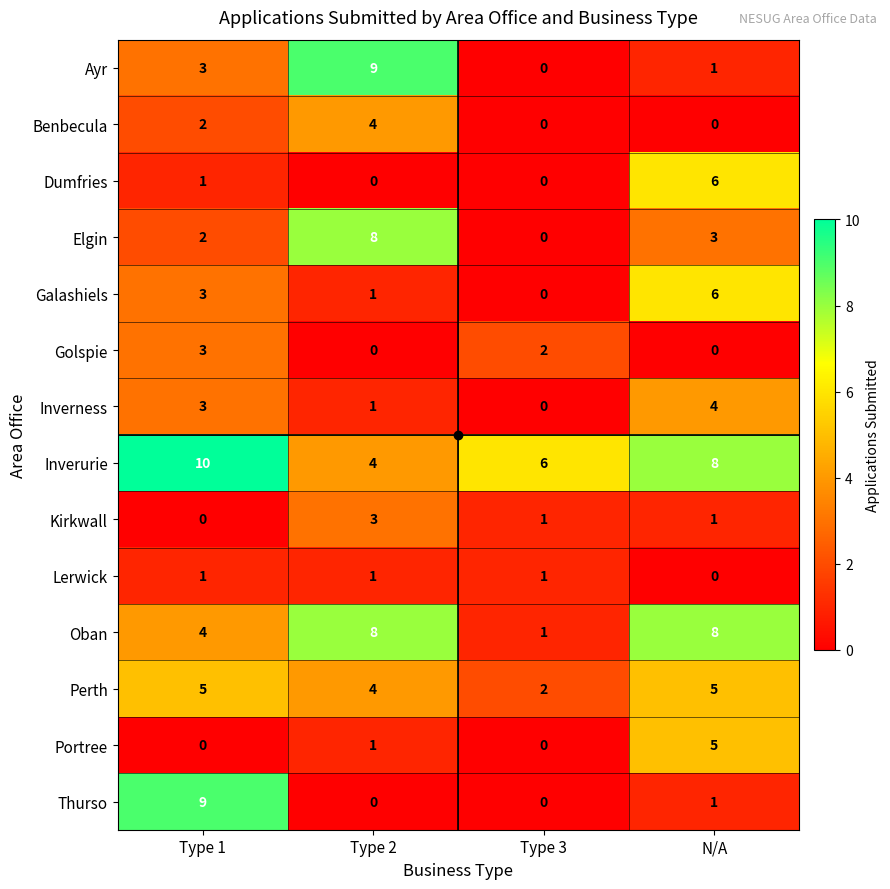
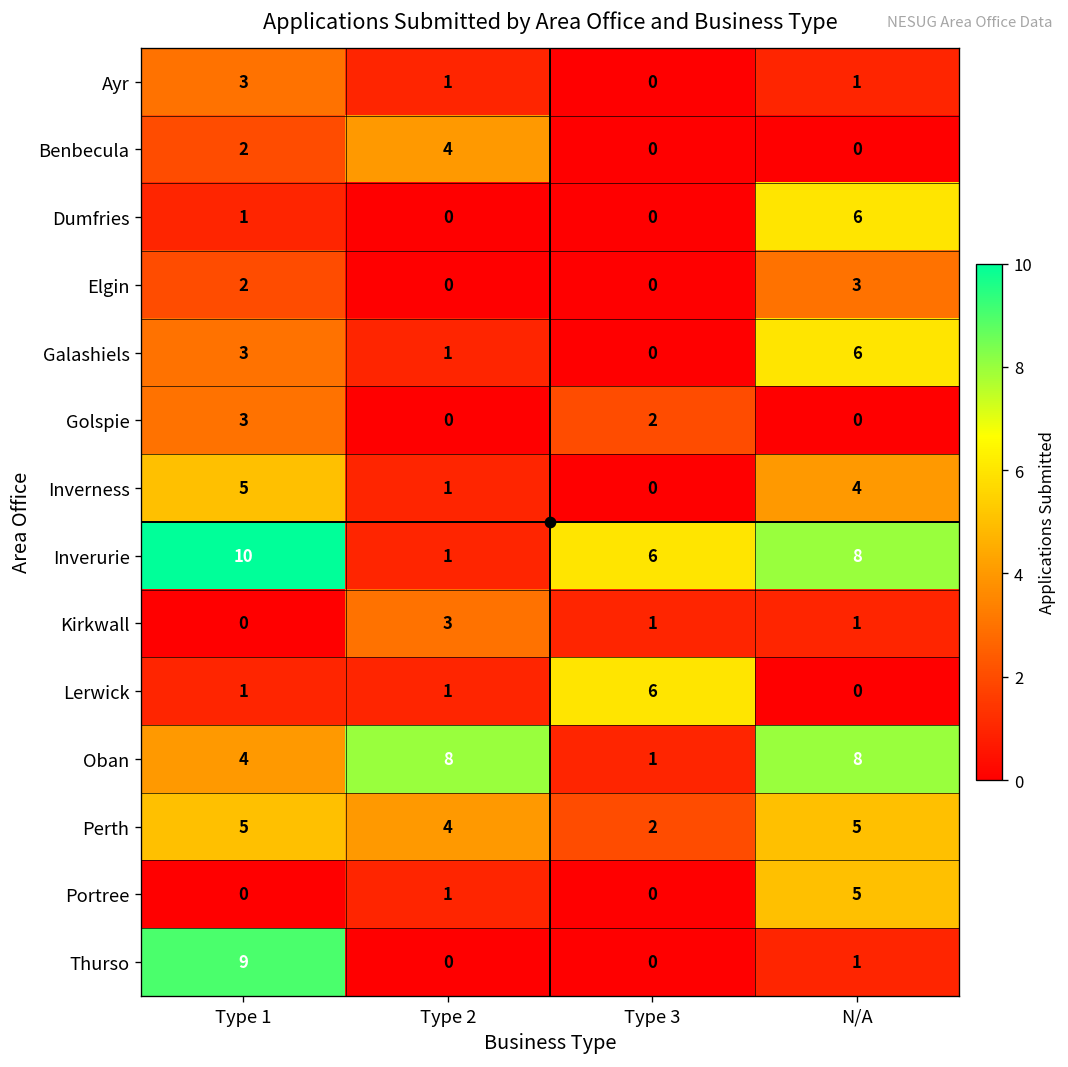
  {
    "Ayr": {
      "Type 1": 3,
-     "Type 2": 9,
+     "Type 2": 1,
      "Type 3": 0,
      "N/A": 1
    },
    "Benbecula": {
      "Type 1": 2,
      "Type 2": 4,
      "Type 3": 0,
      "N/A": 0
    },
    "Dumfries": {
      "Type 1": 1,
      "Type 2": 0,
      "Type 3": 0,
      "N/A": 6
    },
    "Elgin": {
      "Type 1": 2,
-     "Type 2": 8,
+     "Type 2": 0,
      "Type 3": 0,
      "N/A": 3
    },
    "Galashiels": {
      "Type 1": 3,
      "Type 2": 1,
      "Type 3": 0,
      "N/A": 6
    },
    "Golspie": {
      "Type 1": 3,
      "Type 2": 0,
      "Type 3": 2,
      "N/A": 0
    },
    "Inverness": {
-     "Type 1": 3,
+     "Type 1": 5,
      "Type 2": 1,
      "Type 3": 0,
      "N/A": 4
    },
    "Inverurie": {
      "Type 1": 10,
-     "Type 2": 4,
+     "Type 2": 1,
      "Type 3": 6,
      "N/A": 8
    },
    "Kirkwall": {
      "Type 1": 0,
      "Type 2": 3,
      "Type 3": 1,
      "N/A": 1
    },
    "Lerwick": {
      "Type 1": 1,
      "Type 2": 1,
-     "Type 3": 1,
+     "Type 3": 6,
      "N/A": 0
    },
    "Oban": {
      "Type 1": 4,
      "Type 2": 8,
      "Type 3": 1,
      "N/A": 8
    },
    "Perth": {
      "Type 1": 5,
      "Type 2": 4,
      "Type 3": 2,
      "N/A": 5
    },
    "Portree": {
      "Type 1": 0,
      "Type 2": 1,
      "Type 3": 0,
      "N/A": 5
    },
    "Thurso": {
      "Type 1": 9,
      "Type 2": 0,
      "Type 3": 0,
      "N/A": 1
    }
  }
